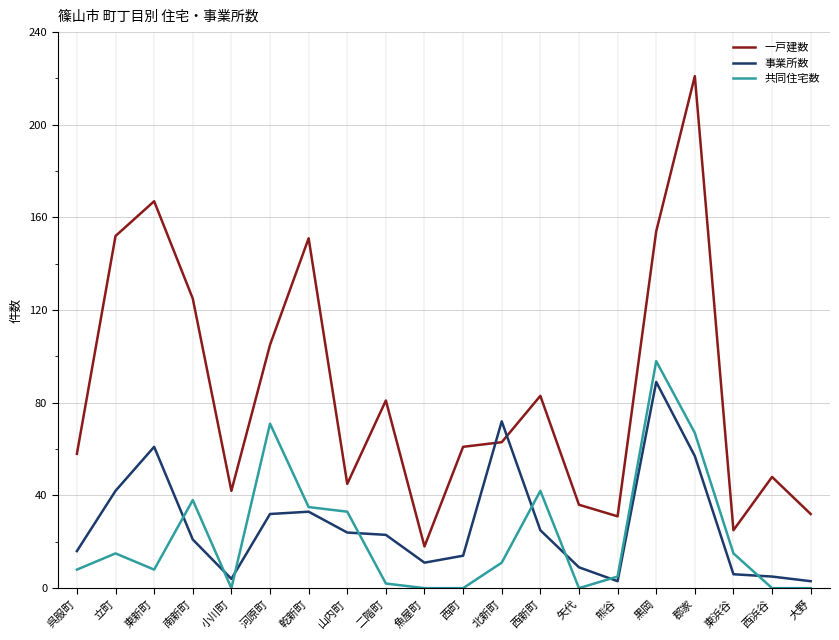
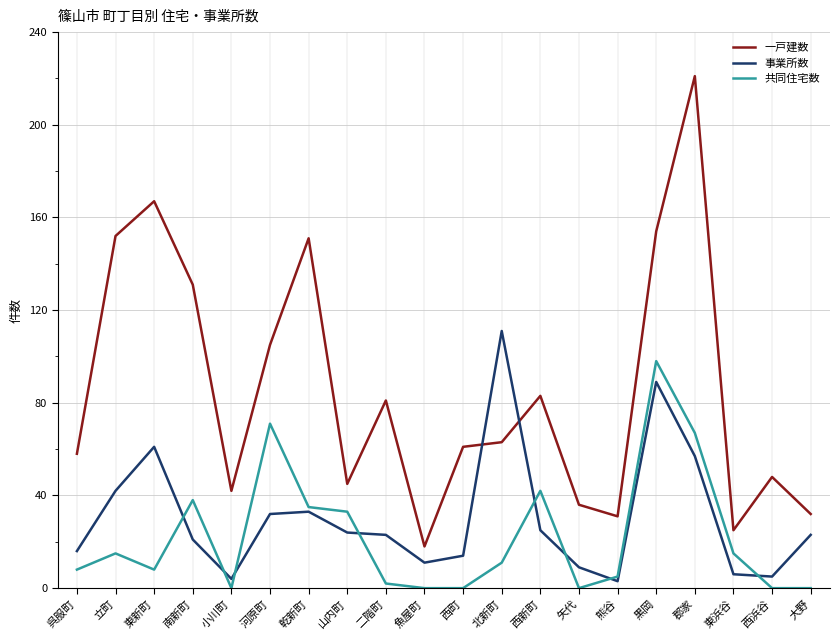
  {
    "一戸建数": {
      "呉服町": 58,
      "立町": 152,
      "東新町": 167,
-     "南新町": 125,
+     "南新町": 131,
      "小川町": 42,
      "河原町": 105,
      "乾新町": 151,
      "山内町": 45,
      "二階町": 81,
      "魚屋町": 18,
      "西町": 61,
      "北新町": 63,
      "西新町": 83,
      "矢代": 36,
      "熊谷": 31,
      "黒岡": 154,
      "郡家": 221,
      "東浜谷": 25,
      "西浜谷": 48,
      "大野": 32
    },
    "事業所数": {
      "呉服町": 16,
      "立町": 42,
      "東新町": 61,
      "南新町": 21,
      "小川町": 4,
      "河原町": 32,
      "乾新町": 33,
      "山内町": 24,
      "二階町": 23,
      "魚屋町": 11,
      "西町": 14,
-     "北新町": 72,
+     "北新町": 111,
      "西新町": 25,
      "矢代": 9,
      "熊谷": 3,
      "黒岡": 89,
      "郡家": 57,
      "東浜谷": 6,
      "西浜谷": 5,
-     "大野": 3
+     "大野": 23
    },
    "共同住宅数": {
      "呉服町": 8,
      "立町": 15,
      "東新町": 8,
      "南新町": 38,
      "小川町": 0,
      "河原町": 71,
      "乾新町": 35,
      "山内町": 33,
      "二階町": 2,
      "魚屋町": 0,
      "西町": 0,
      "北新町": 11,
      "西新町": 42,
      "矢代": 0,
      "熊谷": 5,
      "黒岡": 98,
      "郡家": 67,
      "東浜谷": 15,
      "西浜谷": 0,
      "大野": 0
    }
  }
